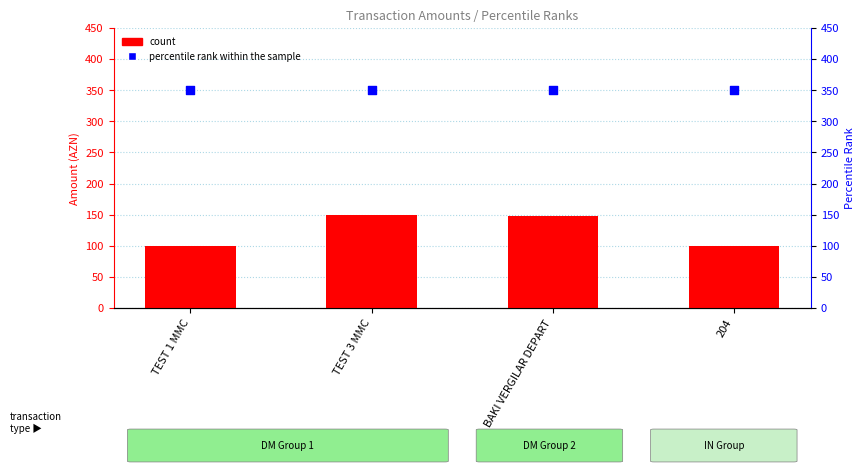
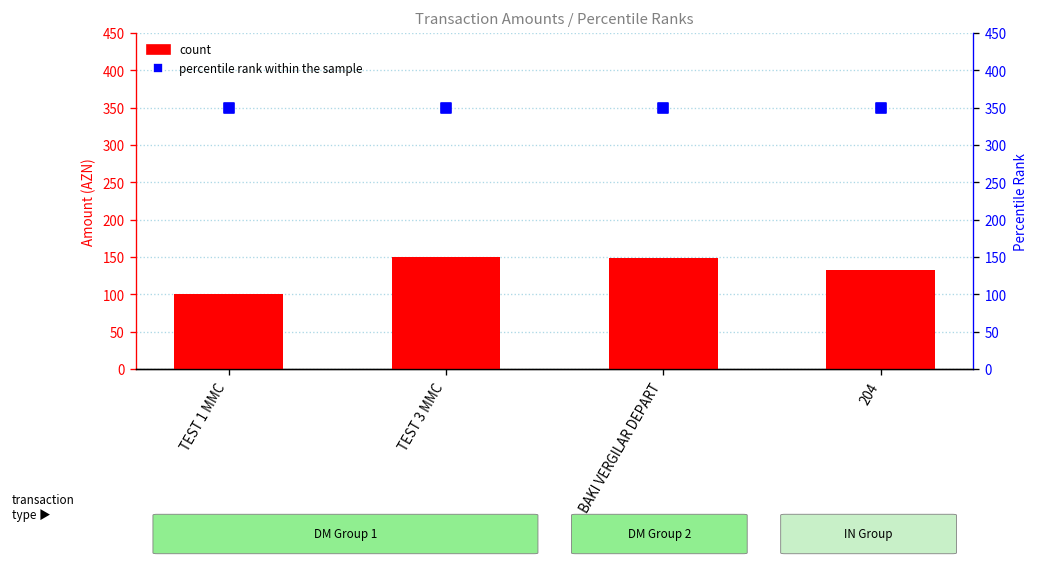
  {
    "count": {
      "TEST 1 MMC": 100,
      "TEST 3 MMC": 150,
      "BAKI VERGILAR DEPART": 150,
-     "204": 100
+     "204": 130
    }
  }
